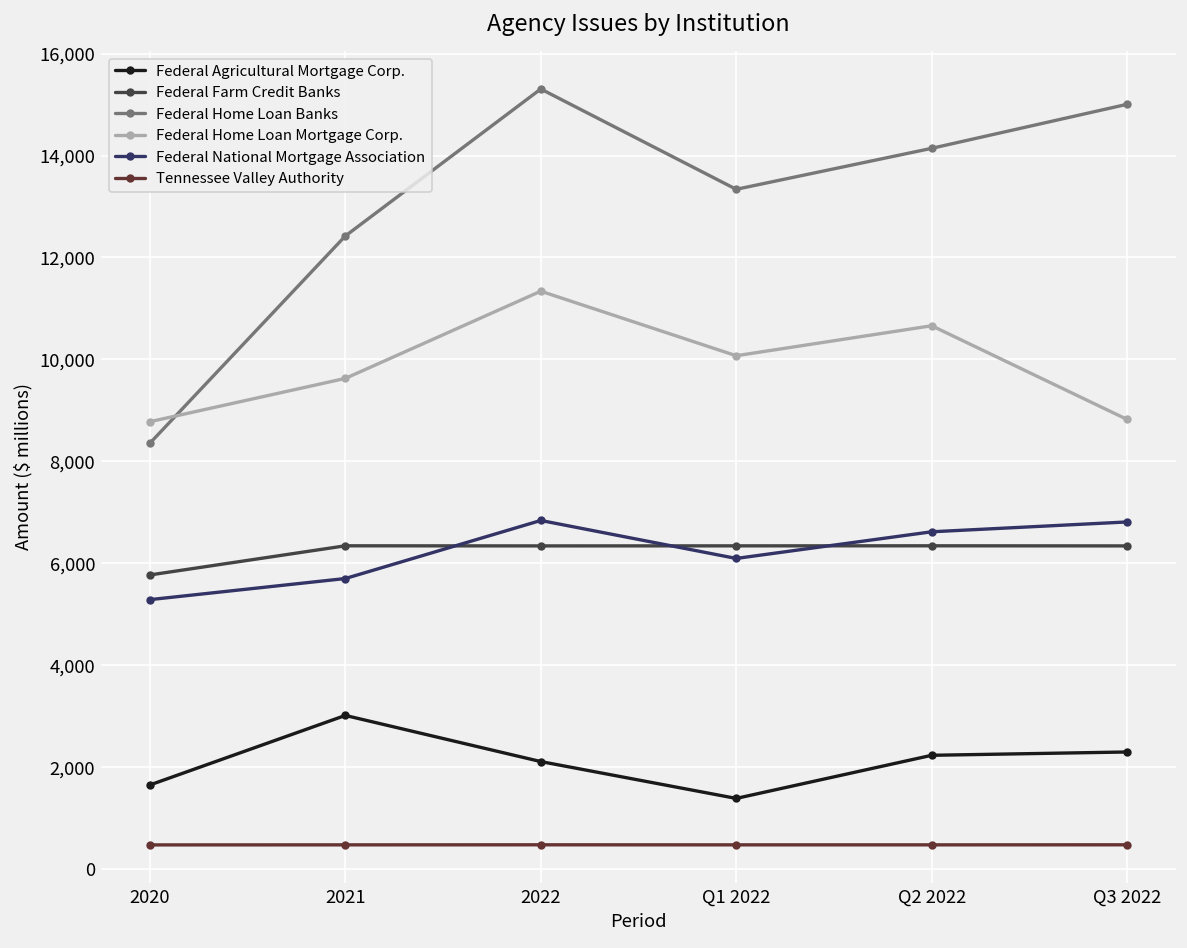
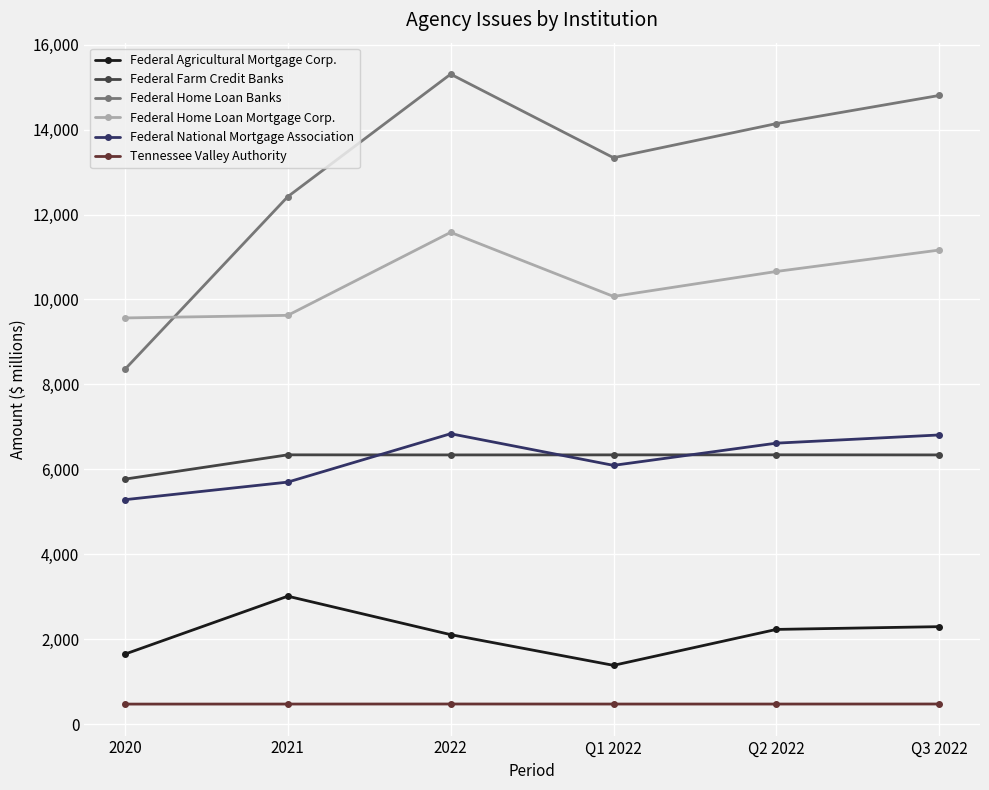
  {
    "Federal Agricultural Mortgage Corp.": {
      "2020": "1,700",
      "2021": "3,000",
      "2022": "2,100",
      "Q1 2022": "1,400",
      "Q2 2022": "2,200",
      "Q3 2022": "2,300"
    },
    "Federal Home Loan Banks": {
      "2020": "8,400",
      "2021": "12,400",
      "2022": "15,300",
      "Q1 2022": "13,300",
      "Q2 2022": "14,100",
-     "Q3 2022": "15,000"
+     "Q3 2022": "14,800"
    },
    "Federal Home Loan Mortgage Corp.": {
-     "2020": "8,800",
+     "2020": "9,600",
      "2021": "9,600",
-     "2022": "11,300",
+     "2022": "11,600",
      "Q1 2022": "10,100",
      "Q2 2022": "10,700",
-     "Q3 2022": "8,800"
+     "Q3 2022": "11,200"
    }
  }
